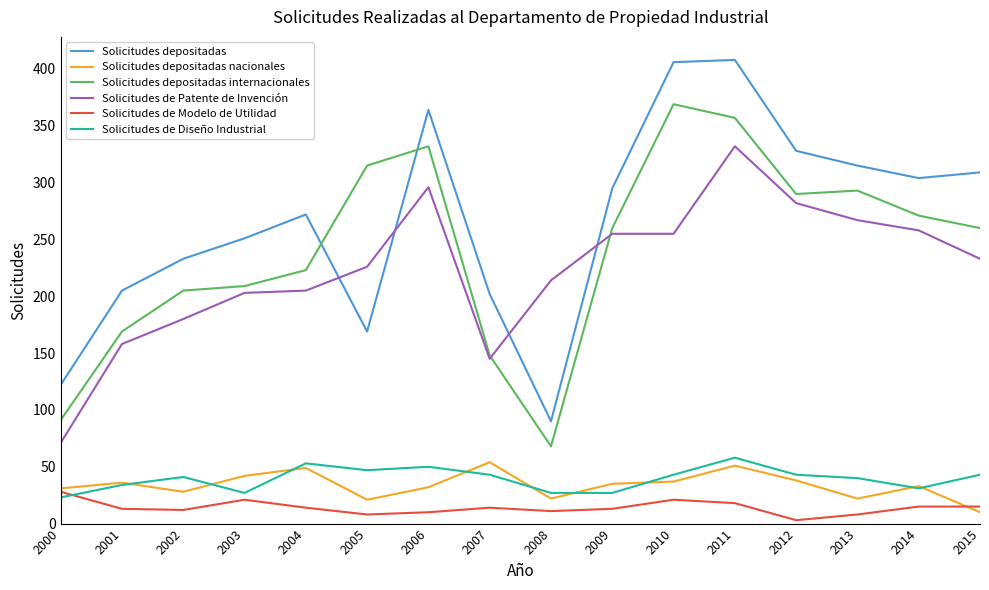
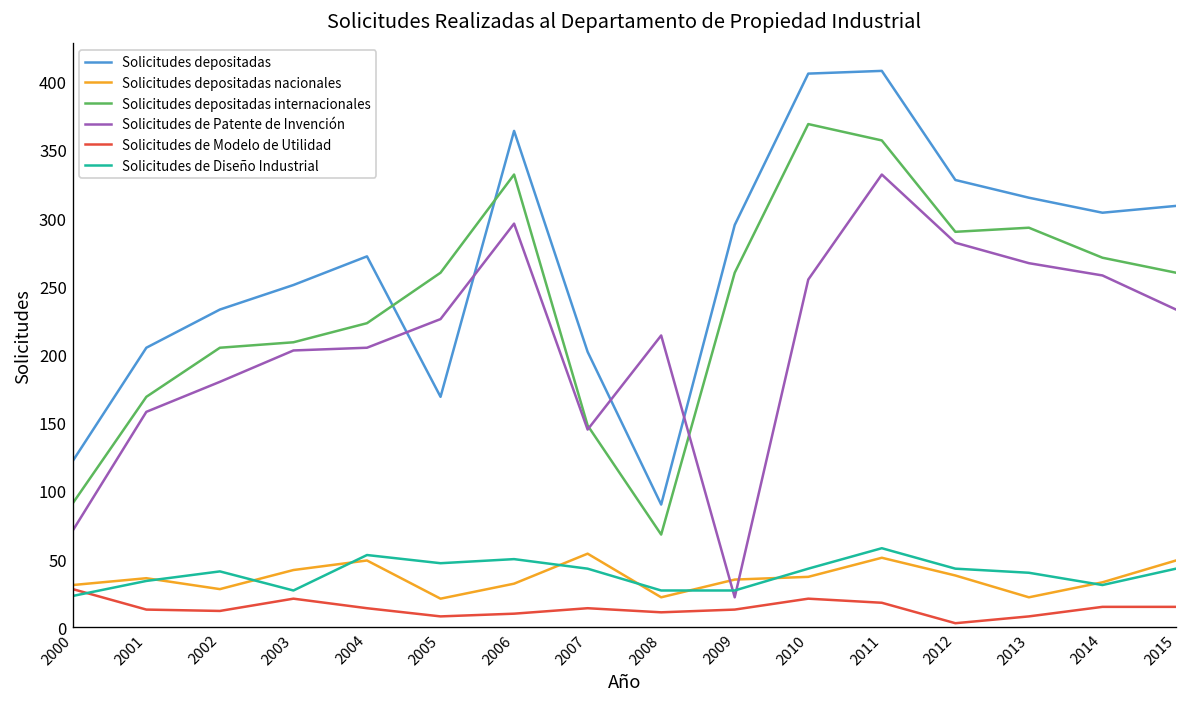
  {
    "Solicitudes depositadas": {
      "2000": 122,
      "2001": 205,
      "2002": 233,
      "2003": 251,
      "2004": 272,
      "2005": 169,
      "2006": 364,
      "2007": 202,
      "2008": 90,
      "2009": 295,
      "2010": 406,
      "2011": 408,
      "2012": 328,
      "2013": 315,
      "2014": 304,
      "2015": 309
    },
    "Solicitudes depositadas nacionales": {
      "2000": 31,
      "2002": 28,
      "2003": 42,
      "2004": 49,
      "2005": 21,
      "2006": 32,
      "2007": 54,
      "2008": 22,
      "2009": 35,
      "2010": 37,
      "2011": 51,
      "2012": 38,
      "2013": 22,
-     "2015": 10
+     "2015": 49
    },
    "Solicitudes depositadas internacionales": {
      "2000": 91,
      "2001": 169,
      "2002": 205,
      "2003": 209,
      "2004": 223,
-     "2005": 315,
+     "2005": 260,
      "2006": 332,
      "2007": 148,
      "2008": 68,
      "2009": 260,
      "2010": 369,
      "2011": 357,
      "2012": 290,
      "2013": 293,
      "2014": 271,
      "2015": 260
    },
    "Solicitudes de Patente de Invención": {
      "2000": 71,
      "2001": 158,
      "2002": 180,
      "2003": 203,
      "2004": 205,
      "2005": 226,
      "2006": 296,
      "2007": 145,
      "2008": 214,
-     "2009": 255,
+     "2009": 22,
      "2010": 255,
      "2011": 332,
      "2012": 282,
      "2013": 267,
      "2014": 258,
      "2015": 233
    },
    "Solicitudes de Modelo de Utilidad": {
      "2000": 28,
      "2001": 13,
      "2002": 12,
      "2003": 21,
      "2004": 14,
      "2005": 8,
      "2006": 10,
      "2007": 14,
      "2008": 11,
      "2009": 13,
      "2010": 21,
      "2011": 18,
      "2012": 3,
      "2013": 8,
      "2014": 15,
      "2015": 15
    },
    "Solicitudes de Diseño Industrial": {
      "2000": 23,
      "2002": 41,
      "2003": 27,
      "2004": 53,
      "2005": 47,
      "2006": 50,
      "2007": 43,
      "2008": 27,
      "2009": 27,
      "2010": 43,
      "2011": 58,
      "2012": 43,
      "2013": 40,
      "2015": 43
    }
  }
